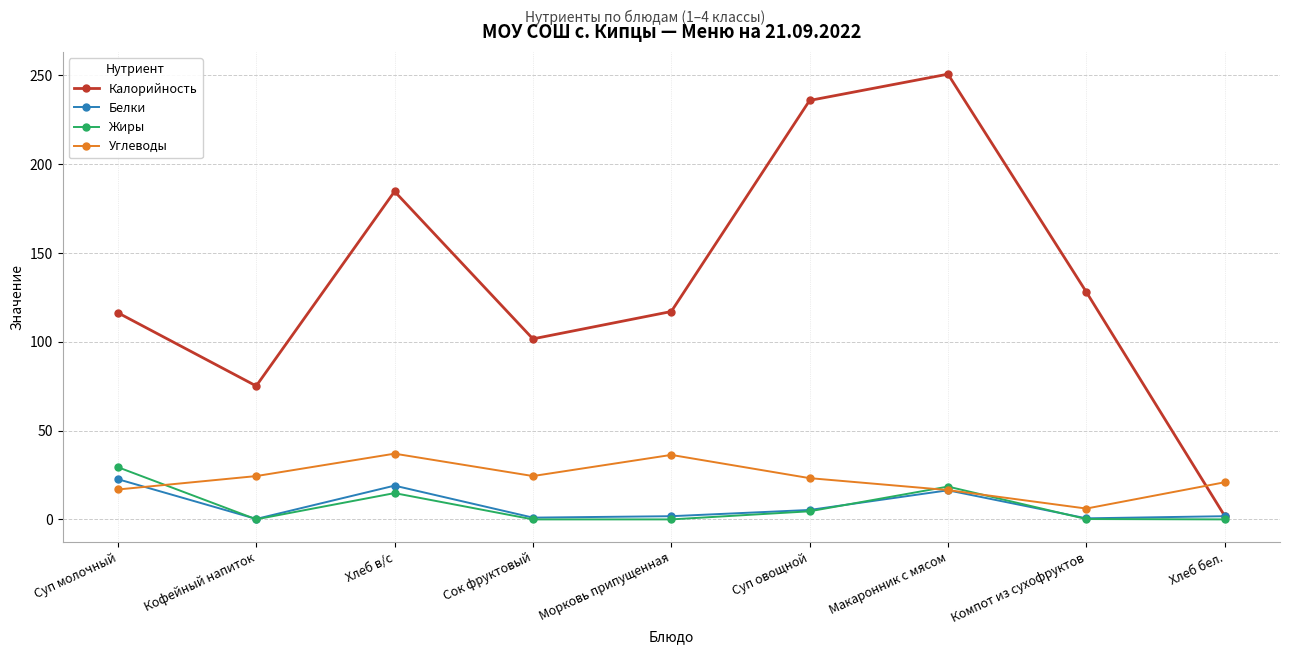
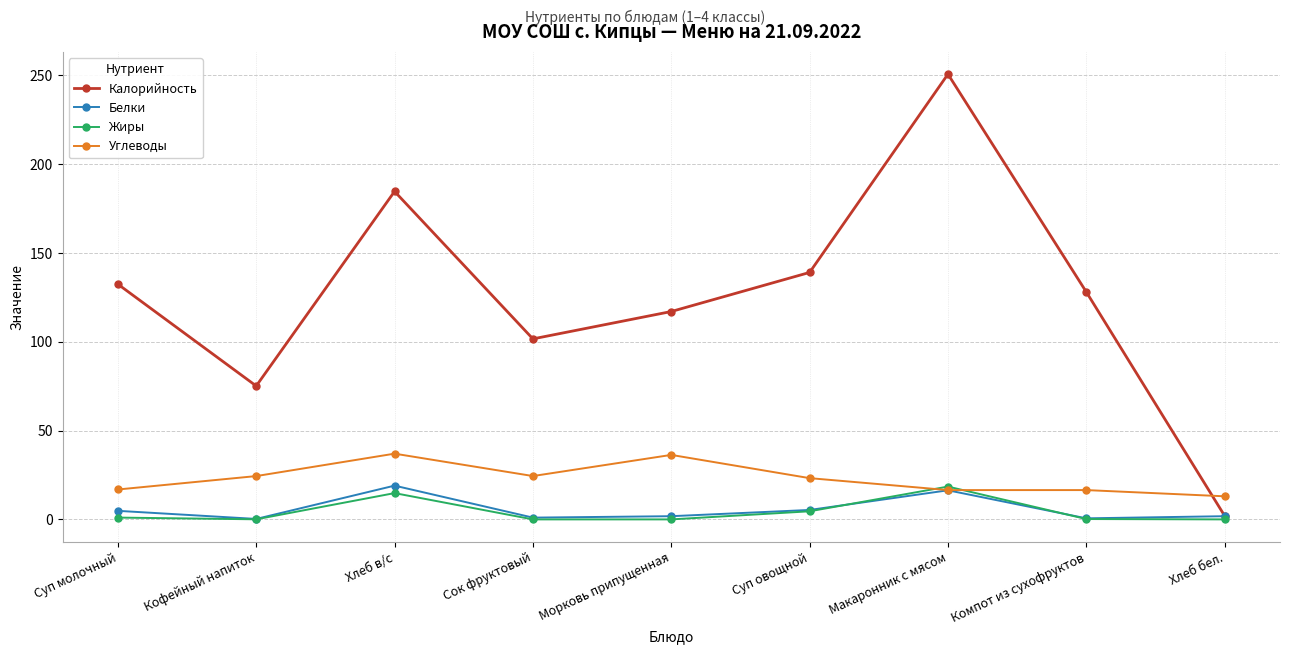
  {
    "Калорийность": {
-     "Суп молочный": 116,
+     "Суп молочный": 132,
      "Кофейный напиток": 75,
      "Хлеб в/с": 185,
      "Сок фруктовый": 102,
      "Морковь припущенная": 117,
-     "Суп овощной": 236,
+     "Суп овощной": 139,
      "Макаронник с мясом": 251,
      "Компот из сухофруктов": 128
    },
    "Белки": {
-     "Суп молочный": 23,
+     "Суп молочный": 5,
      "Хлеб в/с": 19,
      "Морковь припущенная": 2
    },
    "Жиры": {
-     "Суп молочный": 29,
+     "Суп молочный": 1,
      "Хлеб в/с": 15,
      "Морковь припущенная": 0,
      "Макаронник с мясом": 18,
      "Хлеб бел.": 0
    },
    "Углеводы": {
      "Суп молочный": 17,
      "Кофейный напиток": 24,
      "Хлеб в/с": 37,
      "Сок фруктовый": 24,
      "Морковь припущенная": 36,
      "Суп овощной": 23,
-     "Компот из сухофруктов": 6,
-     "Хлеб бел.": 21
+     "Компот из сухофруктов": 17,
+     "Хлеб бел.": 13
    }
  }
